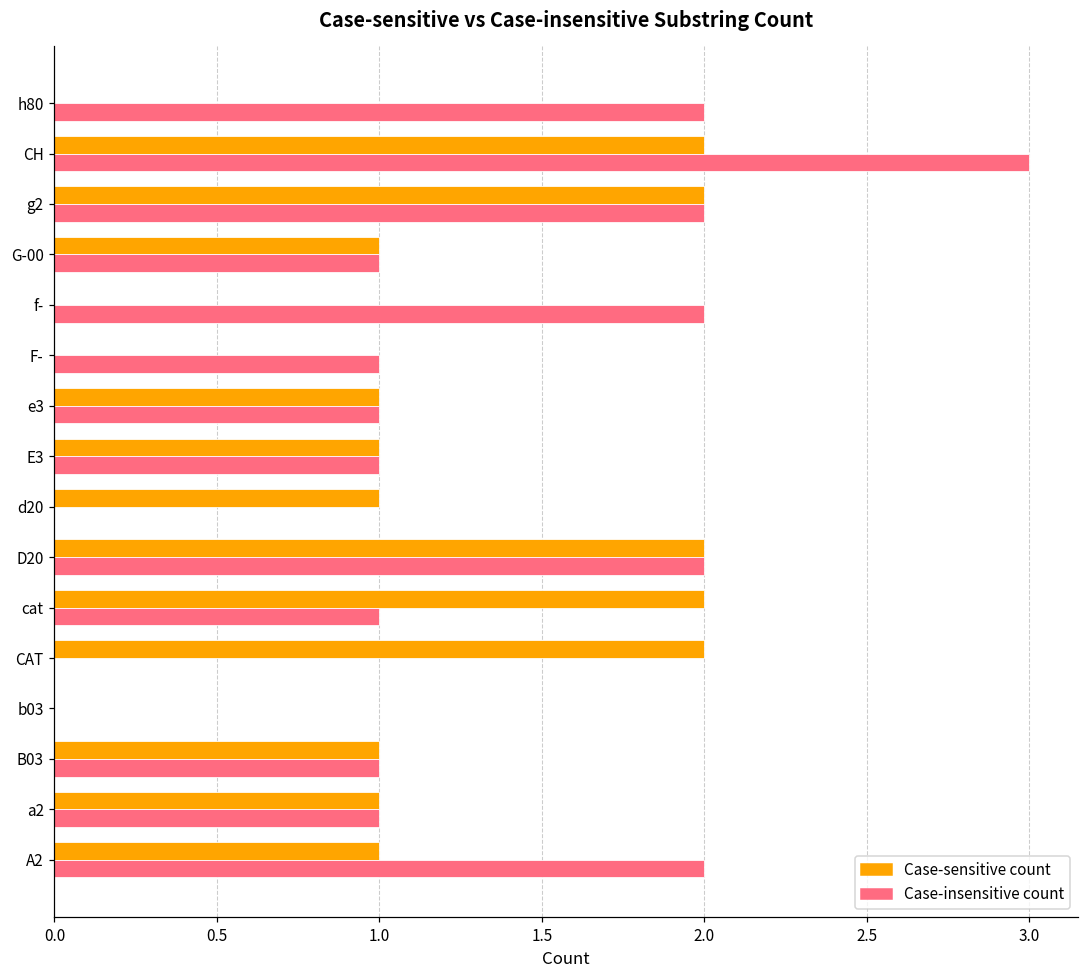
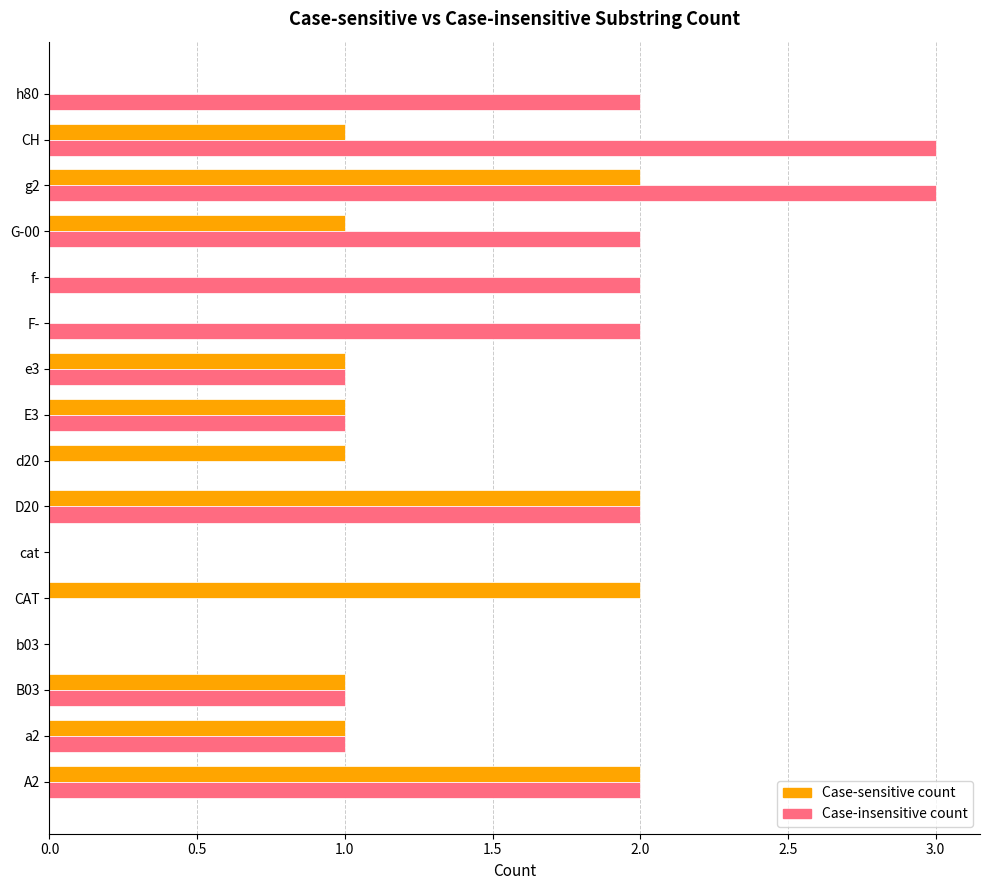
  {
    "Case-sensitive count": {
      "h80": 0,
-     "CH": 2,
+     "CH": 1,
      "g2": 2,
      "G-00": 1,
      "f-": 0,
      "F-": 0,
      "e3": 1,
      "E3": 1,
      "d20": 1,
      "D20": 2,
-     "cat": 2,
+     "cat": 0,
      "CAT": 2,
      "b03": 0,
      "B03": 1,
      "a2": 1,
-     "A2": 1
+     "A2": 2
    },
    "Case-insensitive count": {
      "h80": 2,
      "CH": 3,
-     "g2": 2,
-     "G-00": 1,
+     "g2": 3,
+     "G-00": 2,
      "f-": 2,
-     "F-": 1,
+     "F-": 2,
      "e3": 1,
      "E3": 1,
      "d20": 0,
      "D20": 2,
-     "cat": 1,
+     "cat": 0,
      "CAT": 0,
      "b03": 0,
      "B03": 1,
      "a2": 1,
      "A2": 2
    }
  }
